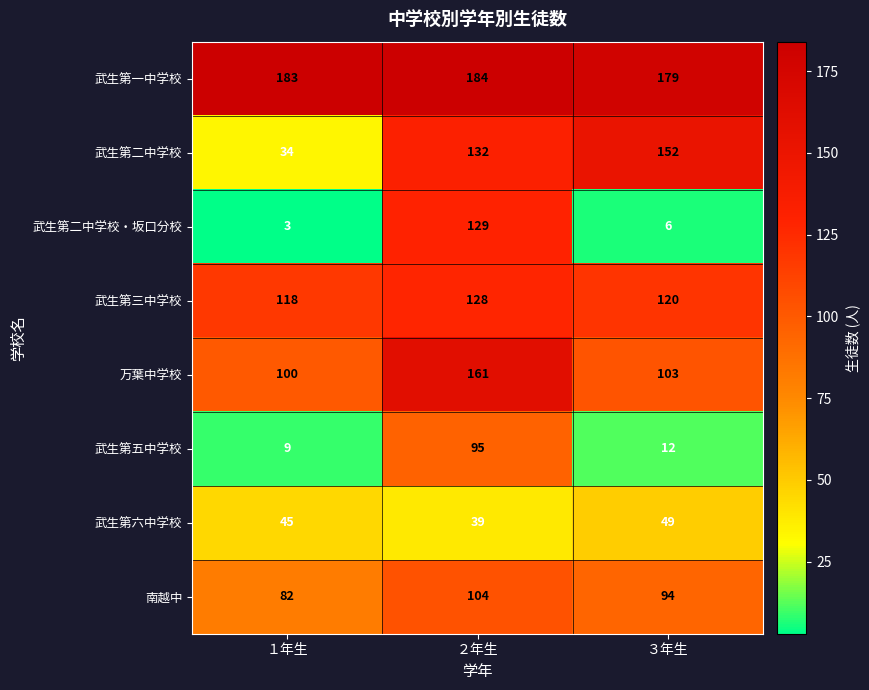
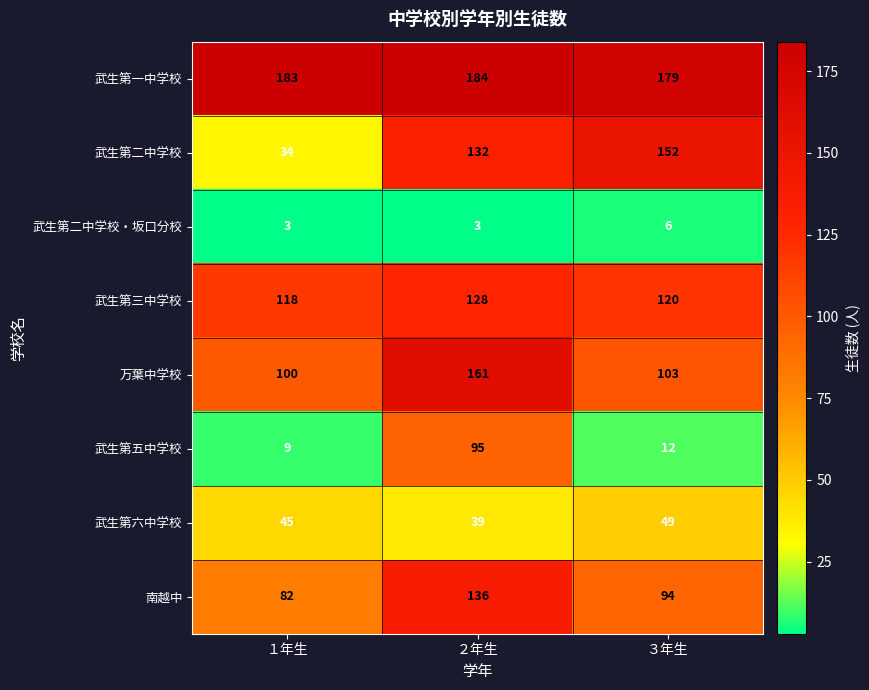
  {
    "武生第一中学校": {
      "１年生": 183,
      "２年生": 184,
      "３年生": 179
    },
    "武生第二中学校": {
      "１年生": 34,
      "２年生": 132,
      "３年生": 152
    },
    "武生第二中学校・坂口分校": {
      "１年生": 3,
-     "２年生": 129,
+     "２年生": 3,
      "３年生": 6
    },
    "武生第三中学校": {
      "１年生": 118,
      "２年生": 128,
      "３年生": 120
    },
    "万葉中学校": {
      "１年生": 100,
      "２年生": 161,
      "３年生": 103
    },
    "武生第五中学校": {
      "１年生": 9,
      "２年生": 95,
      "３年生": 12
    },
    "武生第六中学校": {
      "１年生": 45,
      "２年生": 39,
      "３年生": 49
    },
    "南越中": {
      "１年生": 82,
-     "２年生": 104,
+     "２年生": 136,
      "３年生": 94
    }
  }
